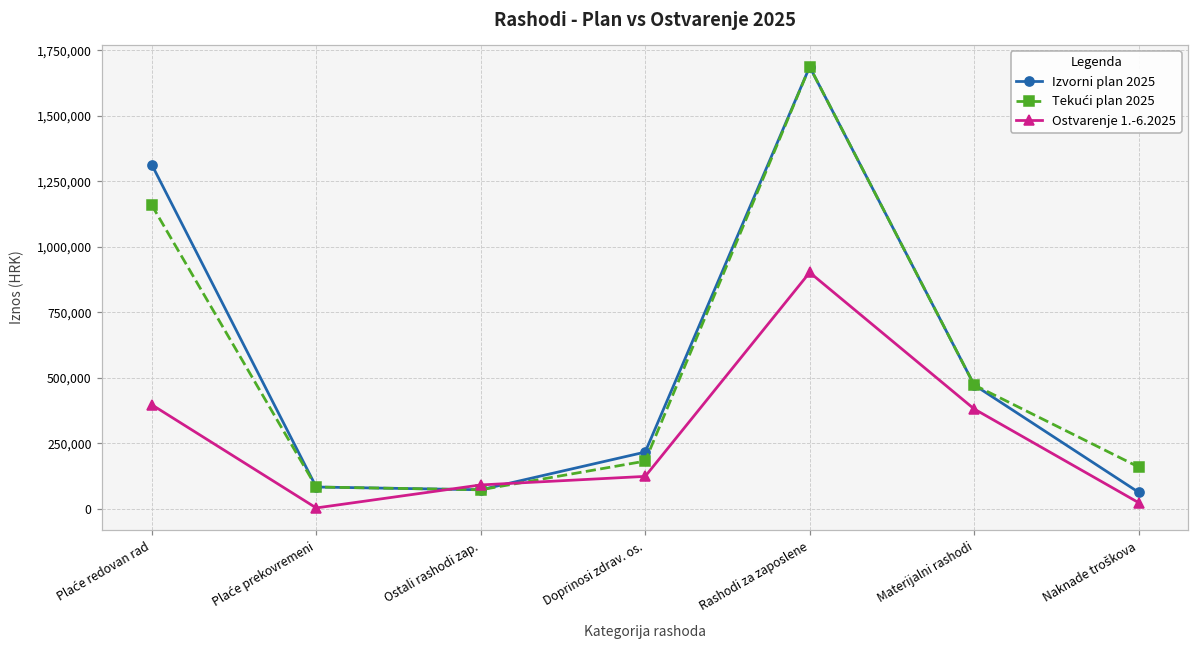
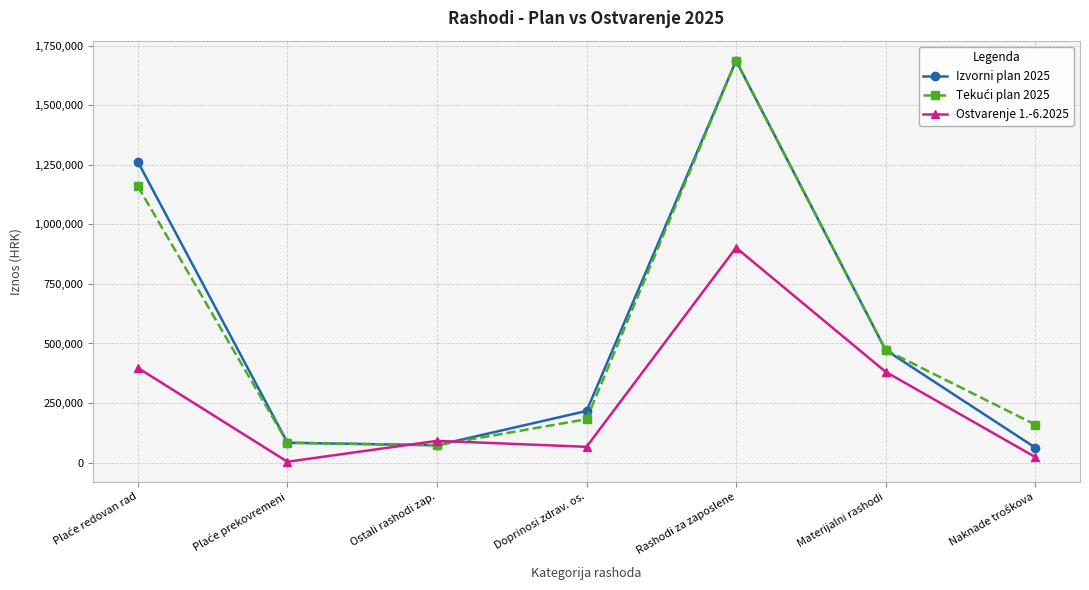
  {
    "Izvorni plan 2025": {
-     "Plaće redovan rad": "1,310,000",
+     "Plaće redovan rad": "1,260,000",
      "Doprinosi zdrav. os.": "220,000",
      "Naknade troškova": "60,000"
    },
    "Tekući plan 2025": {
      "Plaće redovan rad": "1,160,000",
      "Doprinosi zdrav. os.": "180,000",
      "Naknade troškova": "160,000"
    },
    "Ostvarenje 1.-6.2025": {
      "Plaće redovan rad": "400,000",
      "Plaće prekovremeni": "0",
      "Ostali rashodi zap.": "90,000",
-     "Doprinosi zdrav. os.": "120,000",
+     "Doprinosi zdrav. os.": "70,000",
      "Rashodi za zaposlene": "900,000",
      "Materijalni rashodi": "380,000",
      "Naknade troškova": "20,000"
    }
  }
